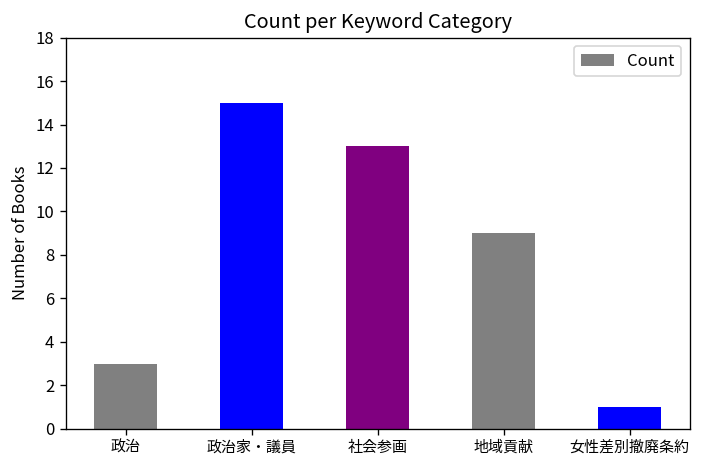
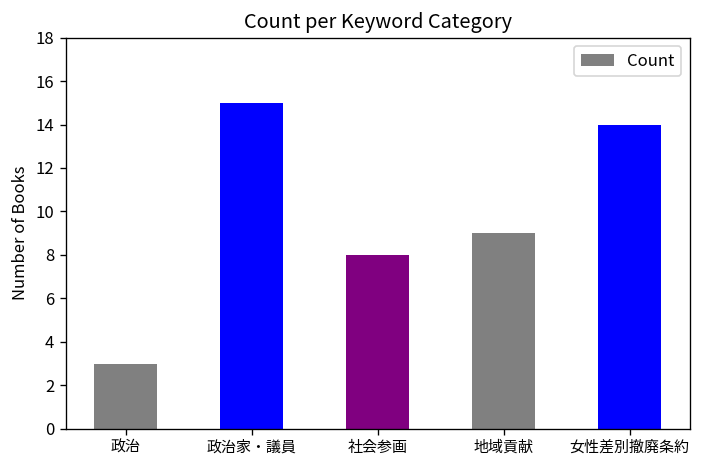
  {
    "政治": 3,
    "政治家・議員": 15,
-   "社会参画": 13,
+   "社会参画": 8,
    "地域貢献": 9,
-   "女性差別撤廃条約": 1
+   "女性差別撤廃条約": 14
  }
